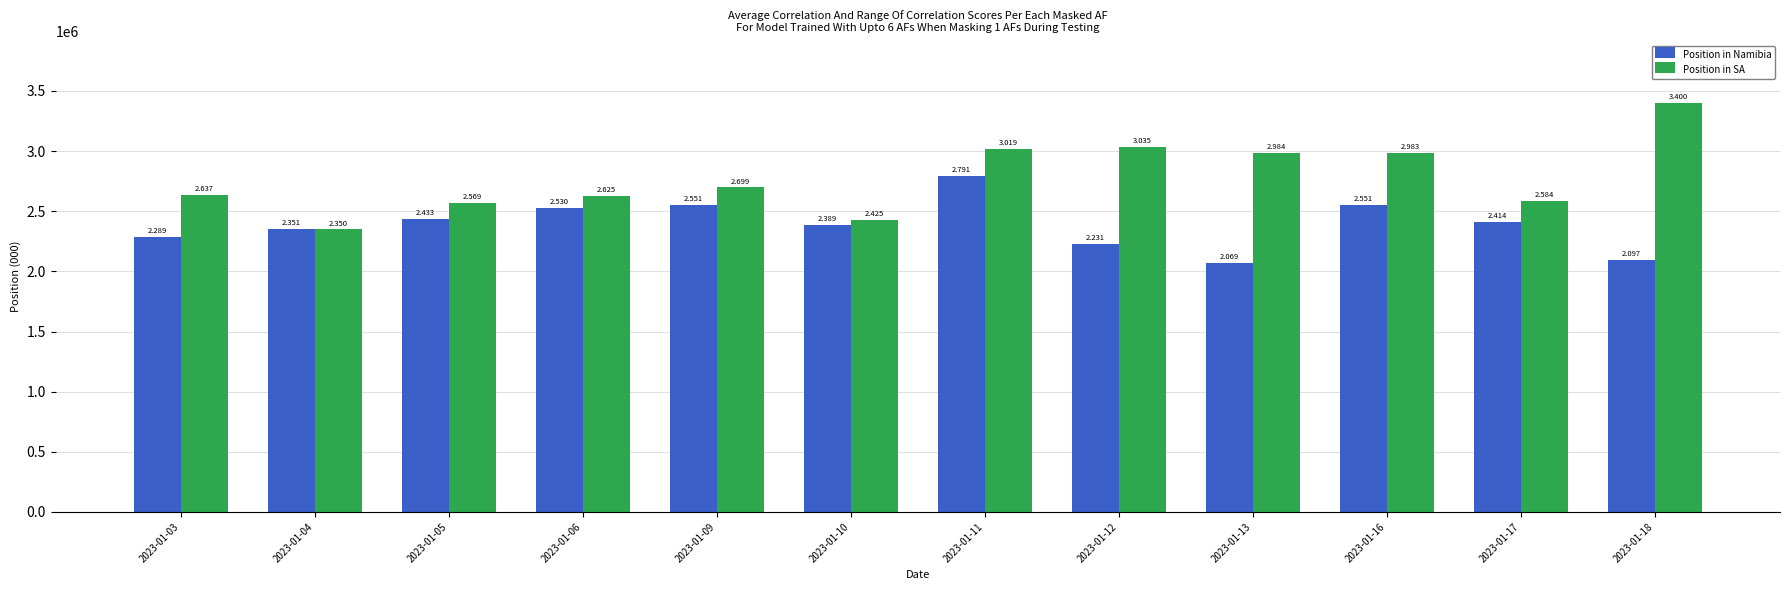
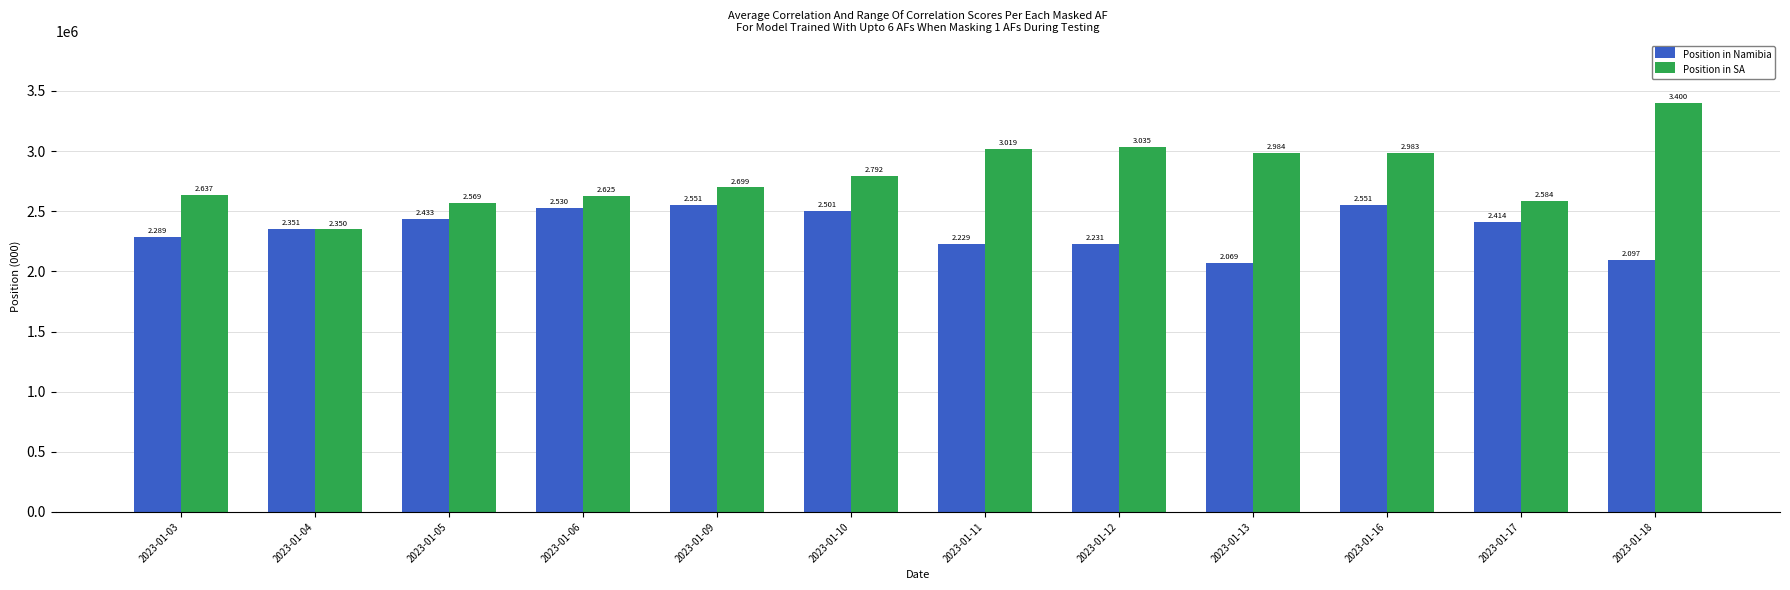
  {
    "Position in Namibia": {
-     "2023-01-10": 2.389,
-     "2023-01-11": 2.791
+     "2023-01-10": 2.501,
+     "2023-01-11": 2.229
    },
    "Position in SA": {
-     "2023-01-10": 2.425
+     "2023-01-10": 2.792
    }
  }
